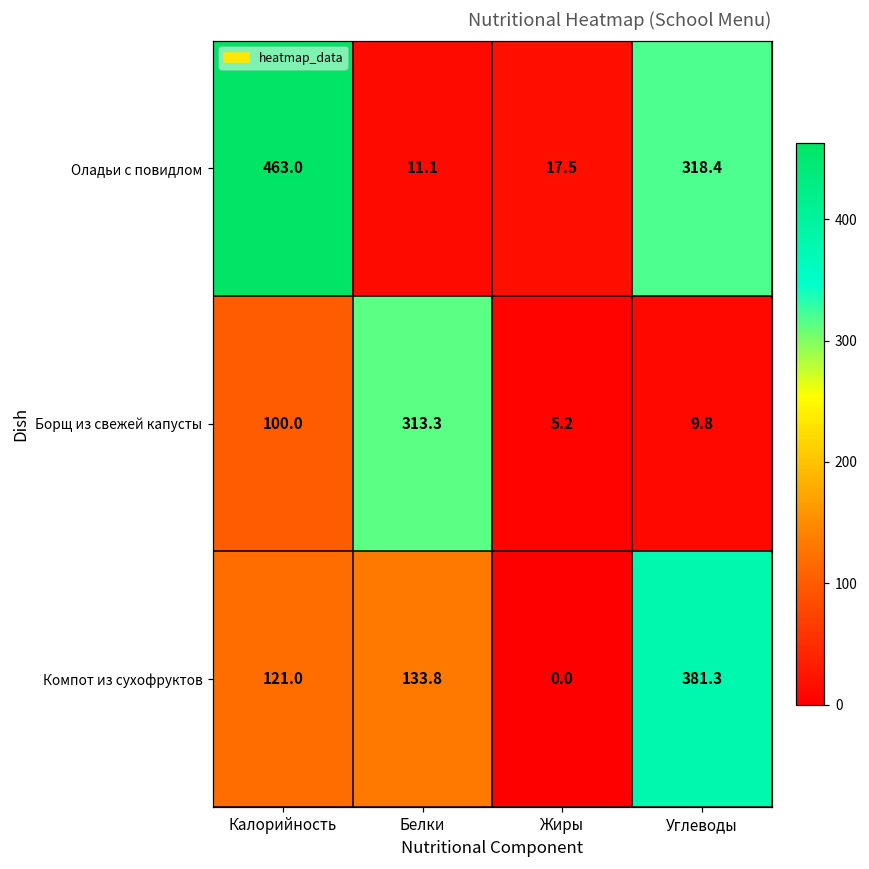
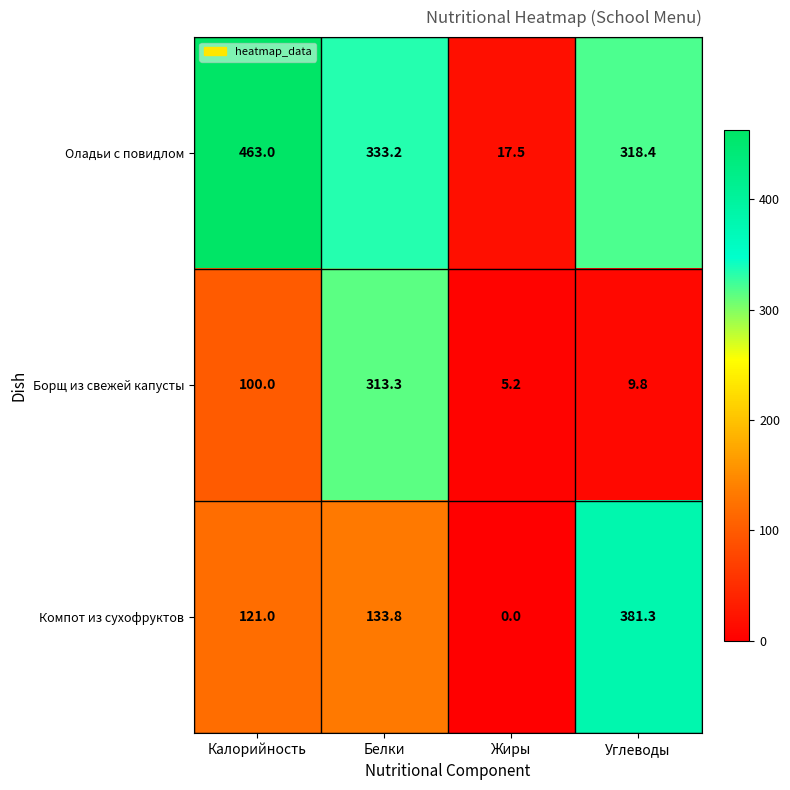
  {
    "Оладьи с повидлом": {
      "Калорийность": 463.0,
-     "Белки": 11.1,
+     "Белки": 333.2,
      "Жиры": 17.5,
      "Углеводы": 318.4
    },
    "Борщ из свежей капусты": {
      "Калорийность": 100.0,
      "Белки": 313.3,
      "Жиры": 5.2,
      "Углеводы": 9.8
    },
    "Компот из сухофруктов": {
      "Калорийность": 121.0,
      "Белки": 133.8,
      "Жиры": 0.0,
      "Углеводы": 381.3
    }
  }
